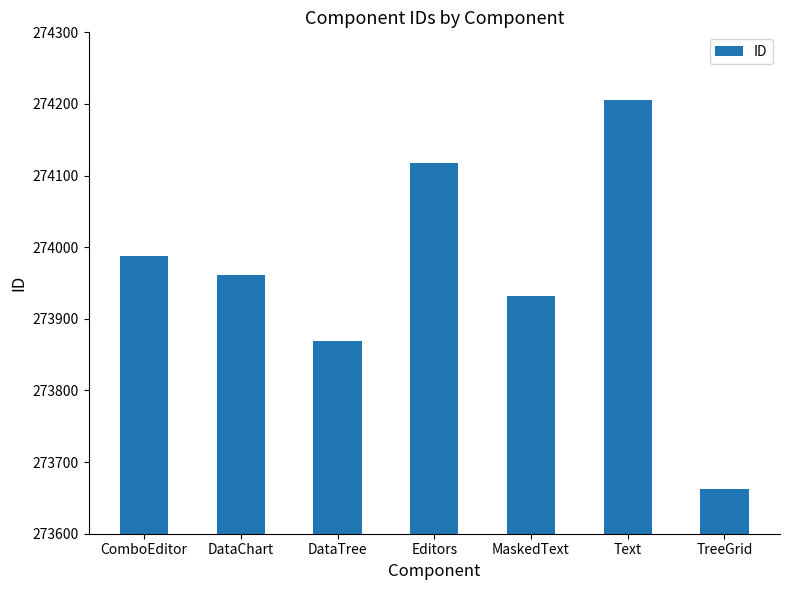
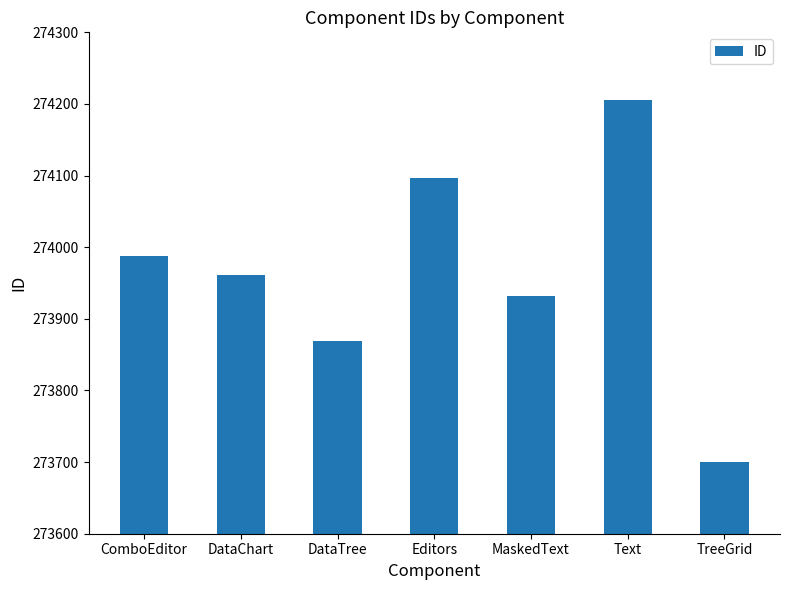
  {
    "ComboEditor": 273990,
    "DataChart": 273960,
    "DataTree": 273870,
-   "Editors": 274120,
+   "Editors": 274100,
    "MaskedText": 273930,
    "Text": 274210,
-   "TreeGrid": 273660
+   "TreeGrid": 273700
  }
